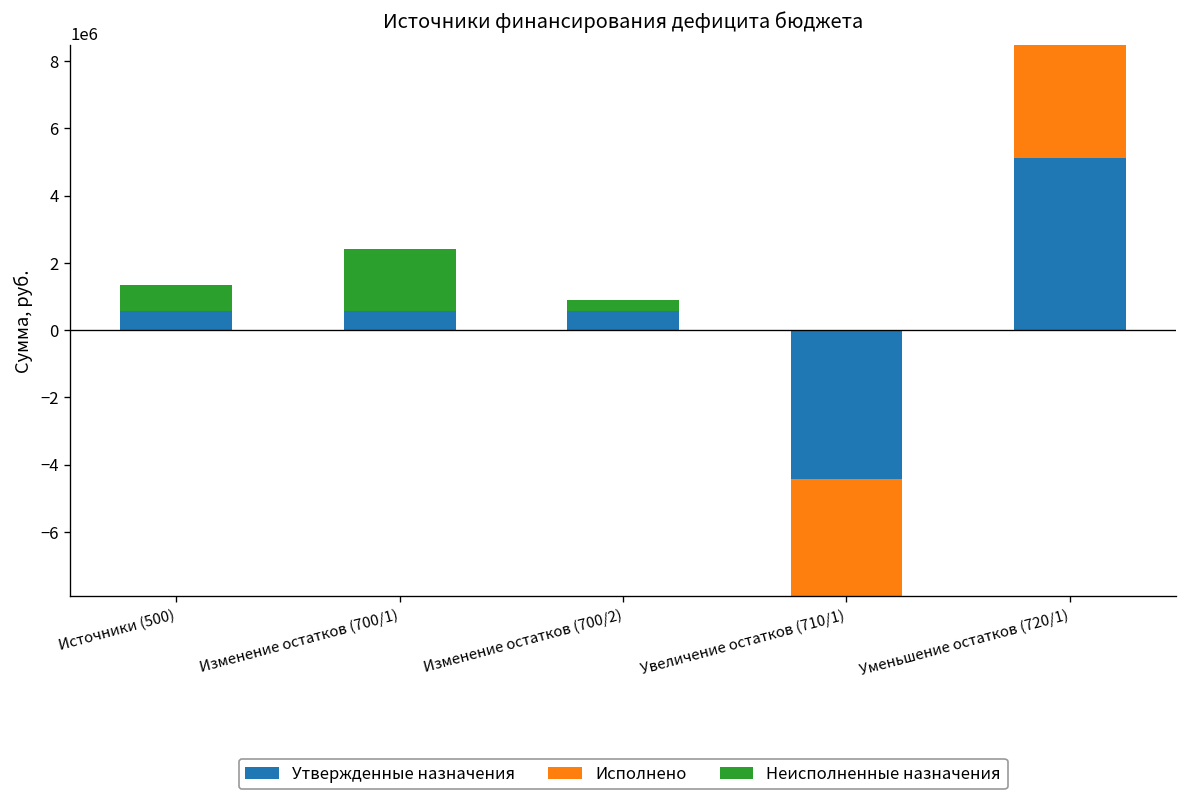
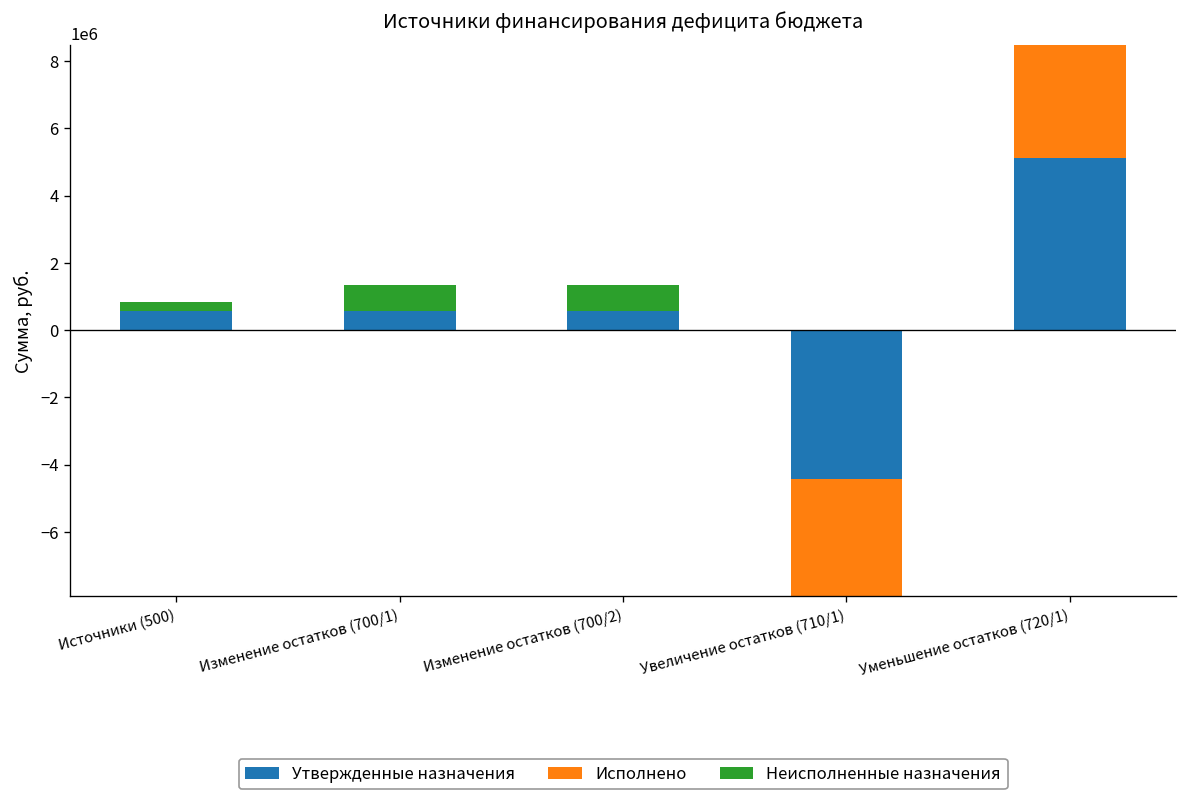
  {
    "Утвержденные назначения": {
      "Увеличение остатков (710/1)": -4400000,
      "Уменьшение остатков (720/1)": 5100000
    },
    "Исполнено": {
      "Увеличение остатков (710/1)": -3500000,
      "Уменьшение остатков (720/1)": 3400000
    },
    "Неисполненные назначения": {
-     "Источники (500)": 800000,
-     "Изменение остатков (700/1)": 1800000,
-     "Изменение остатков (700/2)": 300000,
+     "Источники (500)": 300000,
+     "Изменение остатков (700/1)": 800000,
+     "Изменение остатков (700/2)": 800000,
      "Увеличение остатков (710/1)": 0,
      "Уменьшение остатков (720/1)": 0
    }
  }
